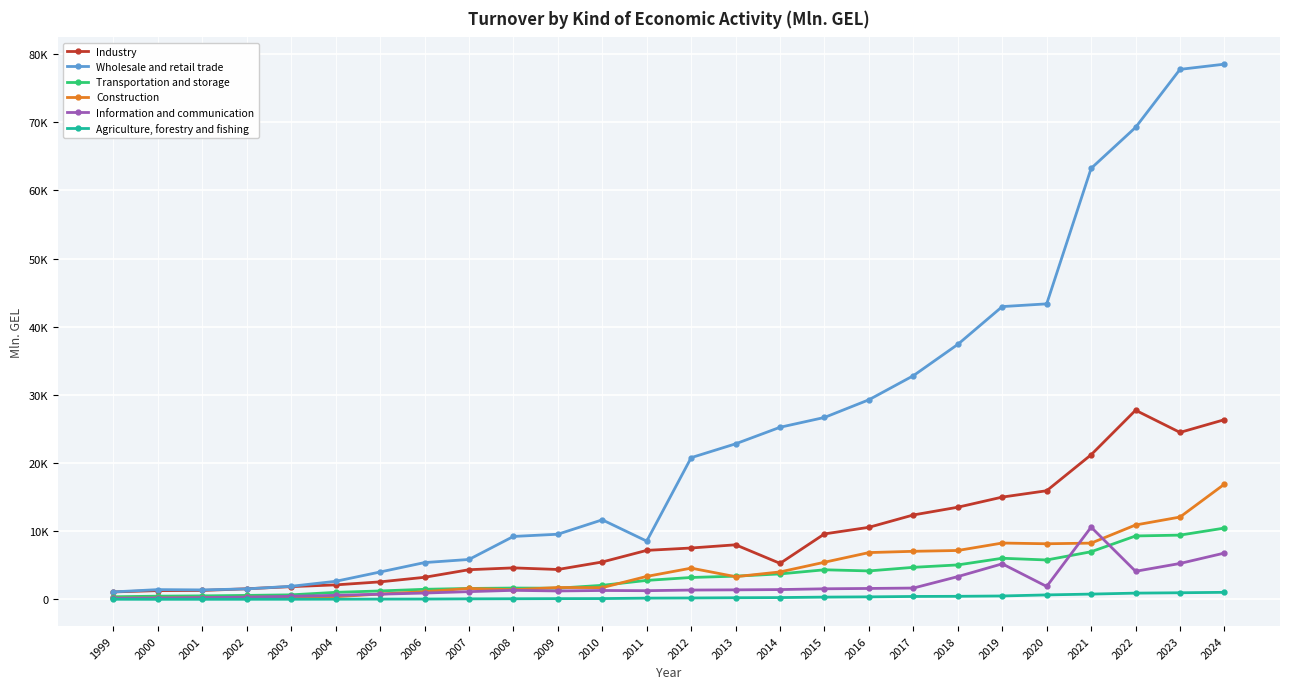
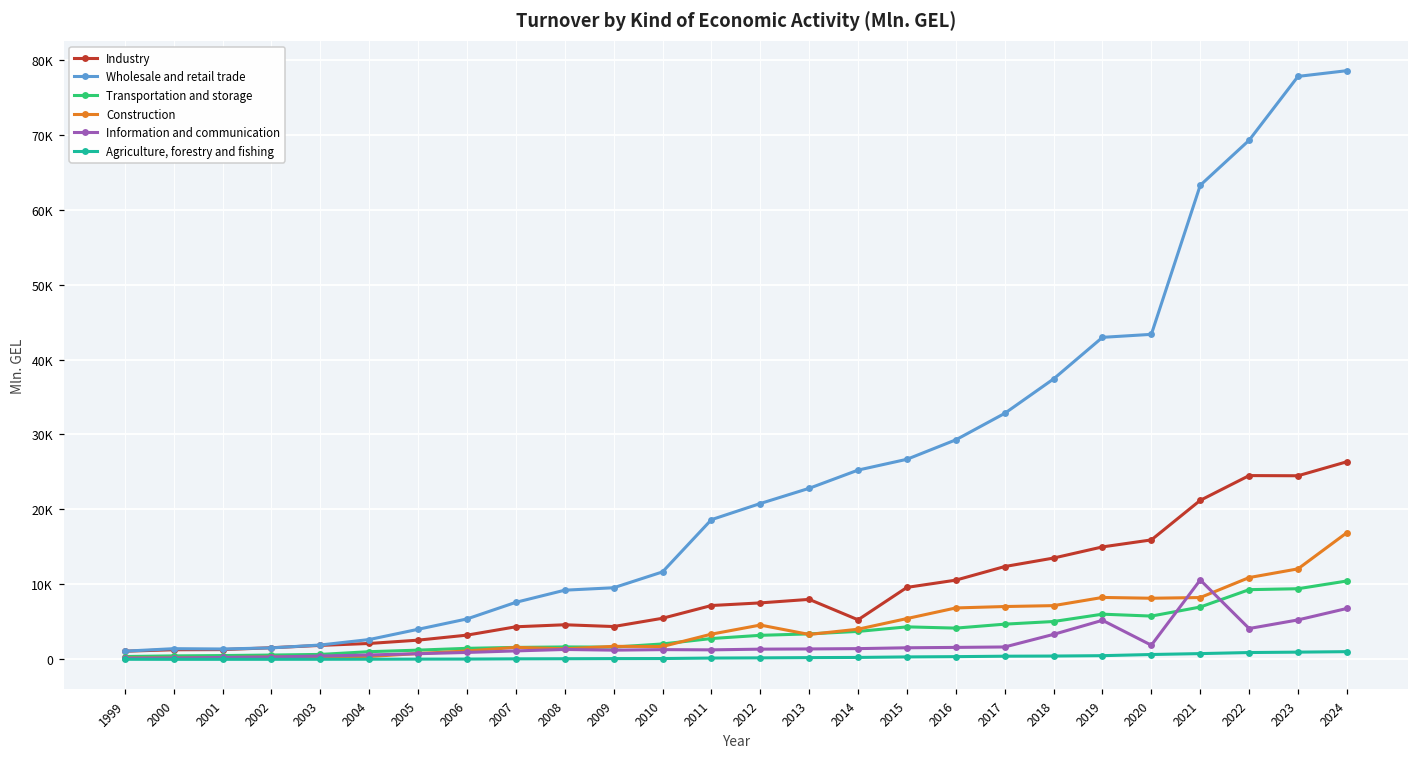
  {
    "Industry": {
      "2004": 2000,
      "2005": 3000,
      "2006": 3000,
      "2007": 4000,
      "2008": 5000,
      "2009": 4000,
      "2010": 5000,
      "2011": 7000,
      "2012": 8000,
      "2013": 8000,
      "2014": 5000,
      "2015": 10000,
      "2016": 11000,
      "2017": 12000,
      "2018": 14000,
      "2019": 15000,
      "2020": 16000,
      "2021": 21000,
-     "2022": 28000,
+     "2022": 25000,
      "2023": 24000,
      "2024": 26000
    },
    "Wholesale and retail trade": {
      "2004": 3000,
      "2005": 4000,
      "2006": 5000,
-     "2007": 6000,
+     "2007": 8000,
      "2008": 9000,
      "2009": 10000,
      "2010": 12000,
-     "2011": 9000,
+     "2011": 19000,
      "2012": 21000,
      "2013": 23000,
      "2014": 25000,
      "2015": 27000,
      "2016": 29000,
      "2017": 33000,
      "2018": 37000,
      "2019": 43000,
      "2020": 43000,
      "2021": 63000,
      "2022": 69000,
      "2023": 78000,
      "2024": 79000
    },
    "Construction": {
      "2011": 3000,
      "2012": 5000,
      "2015": 5000,
      "2016": 7000,
      "2017": 7000,
      "2018": 7000,
      "2019": 8000,
      "2020": 8000,
      "2021": 8000,
      "2022": 11000,
      "2023": 12000,
      "2024": 17000
    },
    "Information and communication": {
      "2007": 1000,
      "2009": 1000,
      "2010": 1000,
      "2011": 1000,
      "2012": 1000,
      "2013": 1000,
      "2014": 1000,
      "2015": 2000,
      "2016": 2000,
      "2017": 2000,
      "2018": 3000,
      "2019": 5000,
      "2020": 2000,
      "2021": 11000,
      "2022": 4000,
      "2023": 5000,
      "2024": 7000
    }
  }
